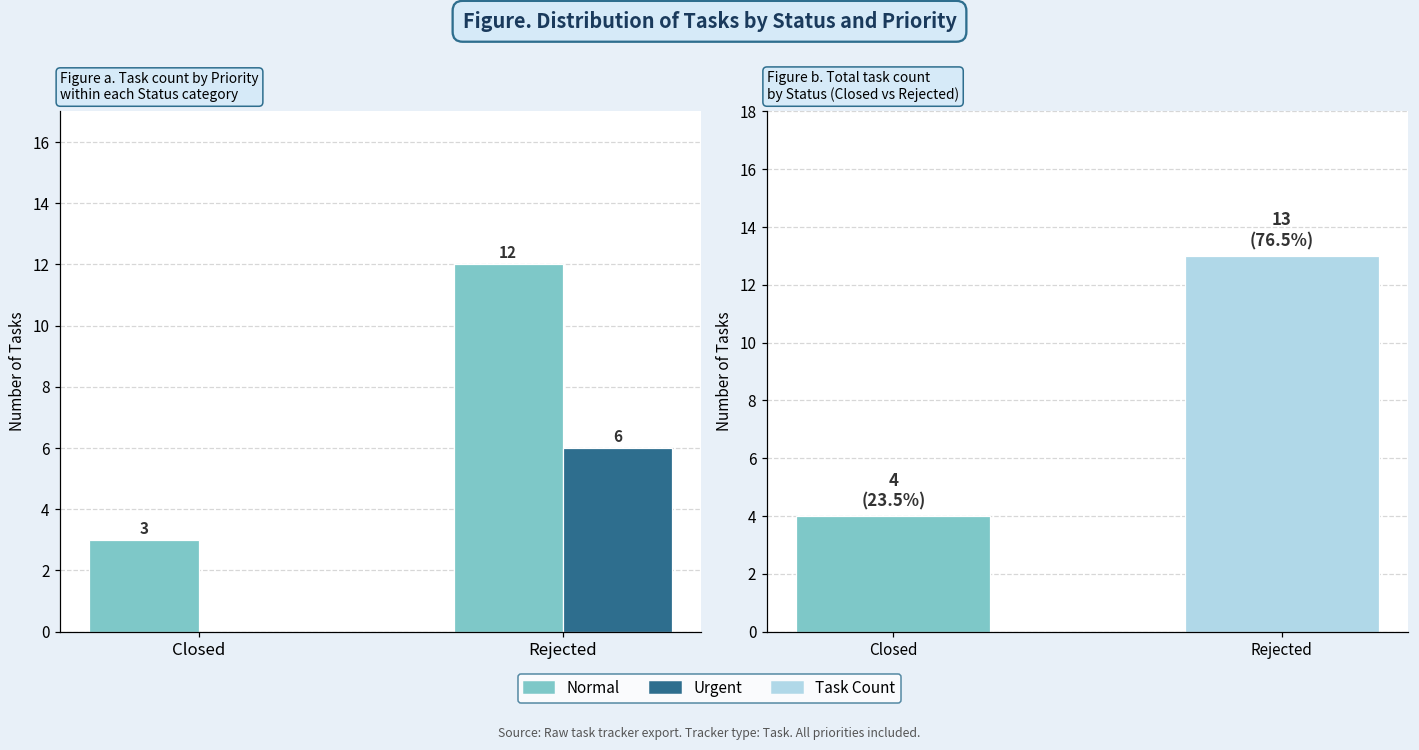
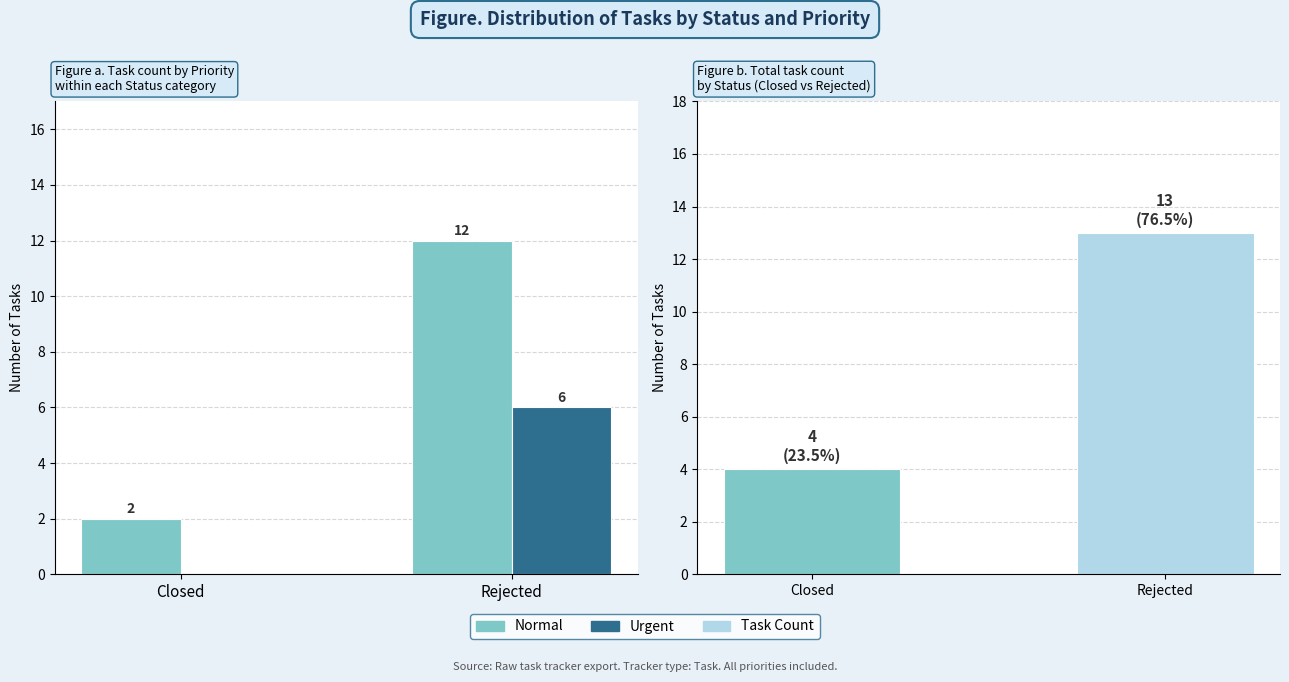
  {
    "Figure a. Task count by Priority within each Status category": {
      "Normal": {
-       "Closed": 3,
+       "Closed": 2,
        "Rejected": 12
      },
      "Urgent": {
        "Rejected": 6
      }
    },
    "Figure b. Total task count by Status (Closed vs Rejected)": {
      "Closed": 4,
      "Rejected": 13
    }
  }
